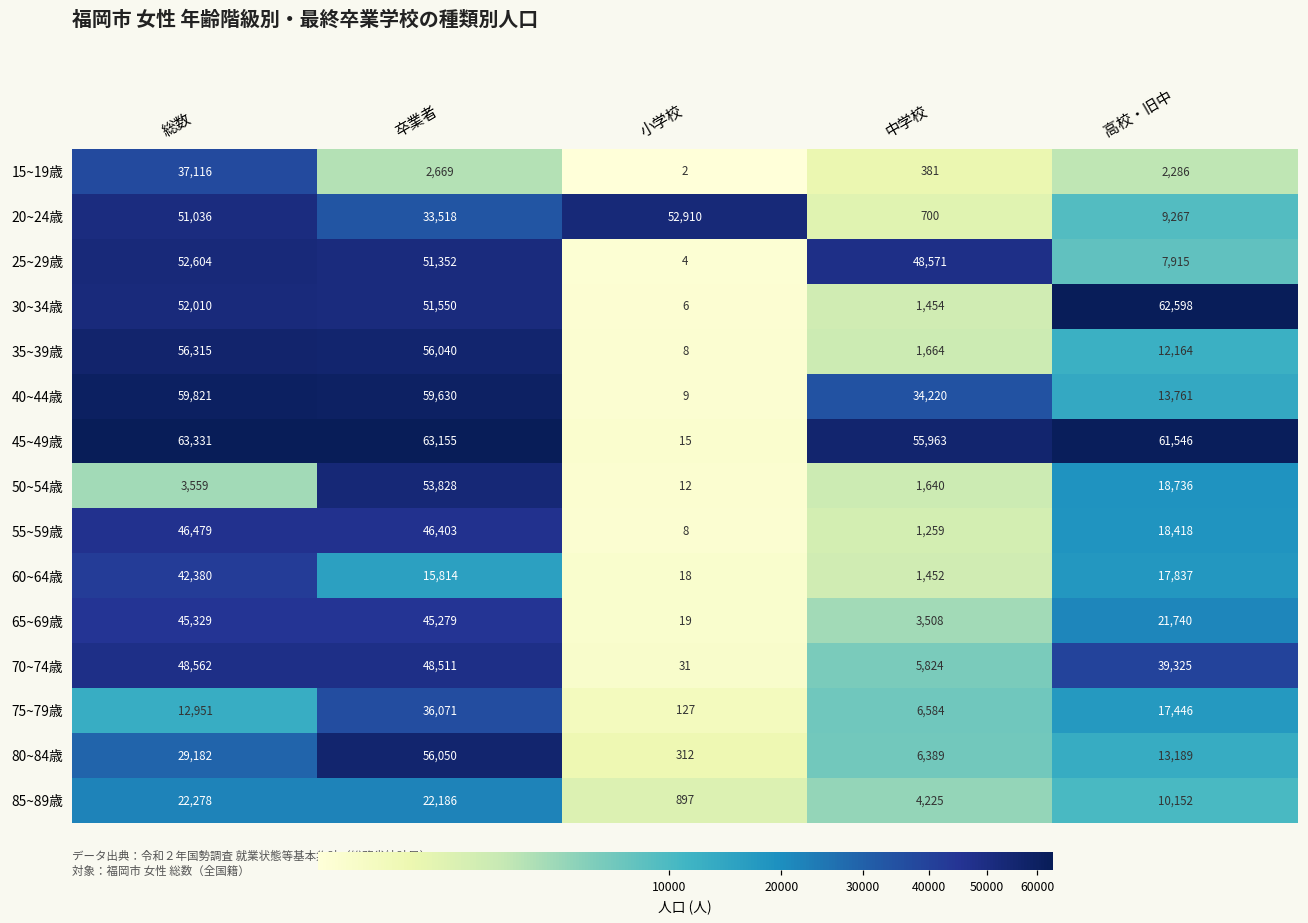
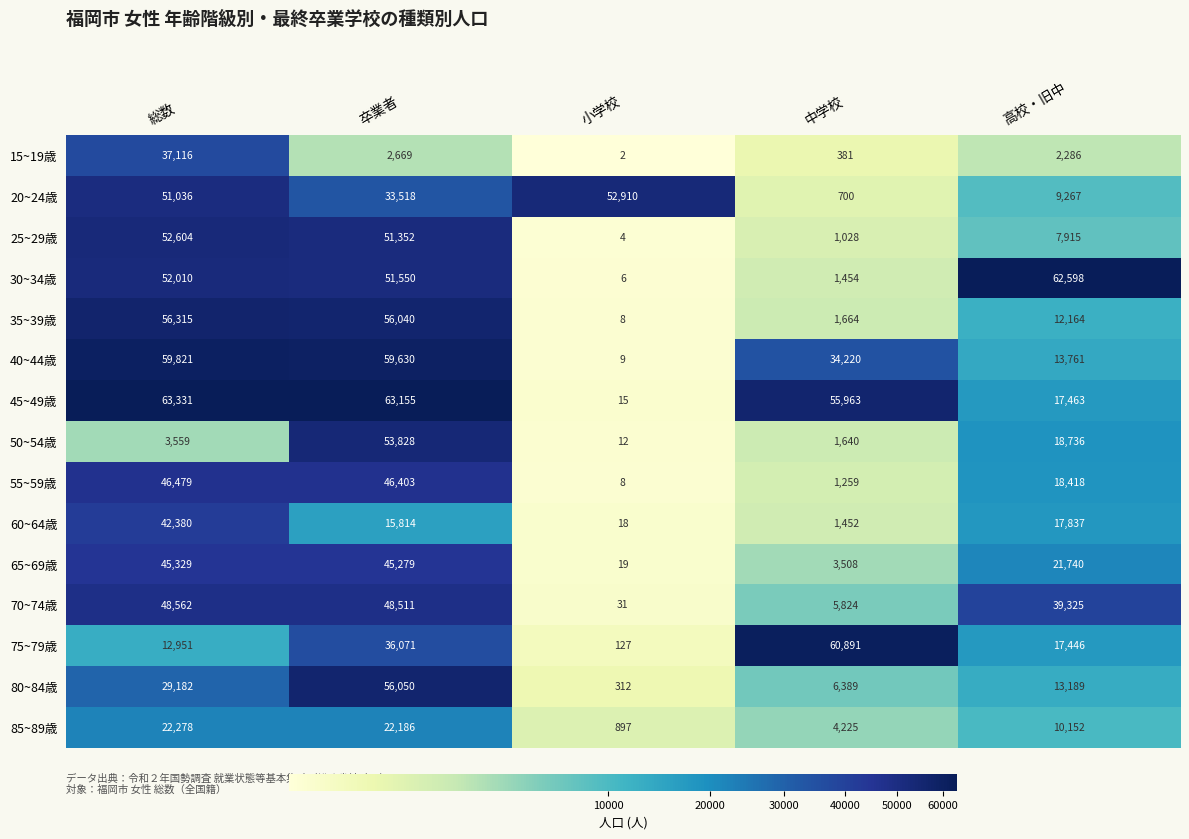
  {
    "15~19歳": {
      "総数": "37,116",
      "卒業者": "2,669",
      "小学校": "2",
      "中学校": "381",
      "高校・旧中": "2,286"
    },
    "20~24歳": {
      "総数": "51,036",
      "卒業者": "33,518",
      "小学校": "52,910",
      "中学校": "700",
      "高校・旧中": "9,267"
    },
    "25~29歳": {
      "総数": "52,604",
      "卒業者": "51,352",
      "小学校": "4",
-     "中学校": "48,571",
+     "中学校": "1,028",
      "高校・旧中": "7,915"
    },
    "30~34歳": {
      "総数": "52,010",
      "卒業者": "51,550",
      "小学校": "6",
      "中学校": "1,454",
      "高校・旧中": "62,598"
    },
    "35~39歳": {
      "総数": "56,315",
      "卒業者": "56,040",
      "小学校": "8",
      "中学校": "1,664",
      "高校・旧中": "12,164"
    },
    "40~44歳": {
      "総数": "59,821",
      "卒業者": "59,630",
      "小学校": "9",
      "中学校": "34,220",
      "高校・旧中": "13,761"
    },
    "45~49歳": {
      "総数": "63,331",
      "卒業者": "63,155",
      "小学校": "15",
      "中学校": "55,963",
-     "高校・旧中": "61,546"
+     "高校・旧中": "17,463"
    },
    "50~54歳": {
      "総数": "3,559",
      "卒業者": "53,828",
      "小学校": "12",
      "中学校": "1,640",
      "高校・旧中": "18,736"
    },
    "55~59歳": {
      "総数": "46,479",
      "卒業者": "46,403",
      "小学校": "8",
      "中学校": "1,259",
      "高校・旧中": "18,418"
    },
    "60~64歳": {
      "総数": "42,380",
      "卒業者": "15,814",
      "小学校": "18",
      "中学校": "1,452",
      "高校・旧中": "17,837"
    },
    "65~69歳": {
      "総数": "45,329",
      "卒業者": "45,279",
      "小学校": "19",
      "中学校": "3,508",
      "高校・旧中": "21,740"
    },
    "70~74歳": {
      "総数": "48,562",
      "卒業者": "48,511",
      "小学校": "31",
      "中学校": "5,824",
      "高校・旧中": "39,325"
    },
    "75~79歳": {
      "総数": "12,951",
      "卒業者": "36,071",
      "小学校": "127",
-     "中学校": "6,584",
+     "中学校": "60,891",
      "高校・旧中": "17,446"
    },
    "80~84歳": {
      "総数": "29,182",
      "卒業者": "56,050",
      "小学校": "312",
      "中学校": "6,389",
      "高校・旧中": "13,189"
    },
    "85~89歳": {
      "総数": "22,278",
      "卒業者": "22,186",
      "小学校": "897",
      "中学校": "4,225",
      "高校・旧中": "10,152"
    }
  }
